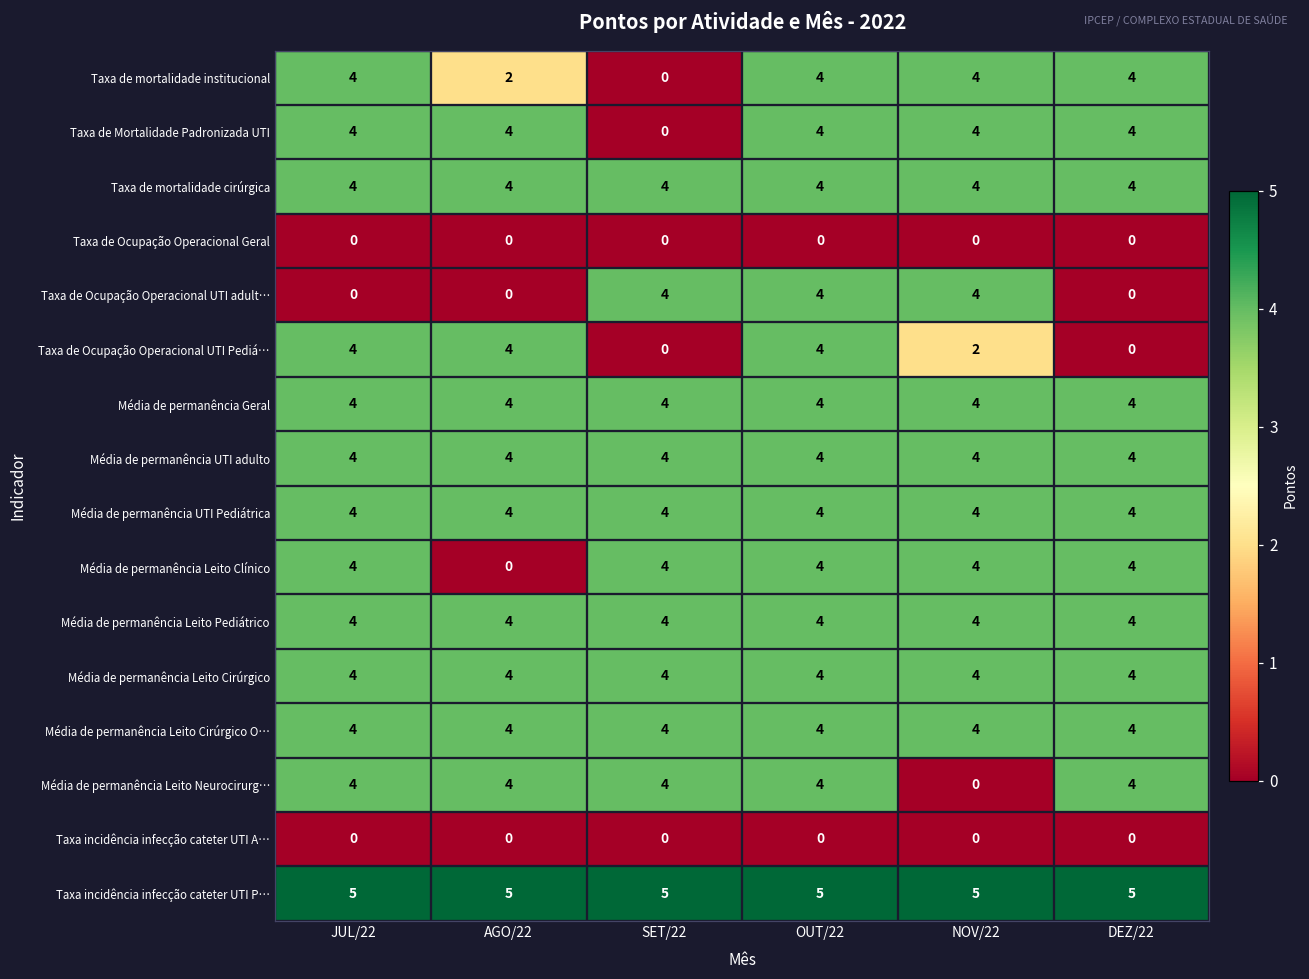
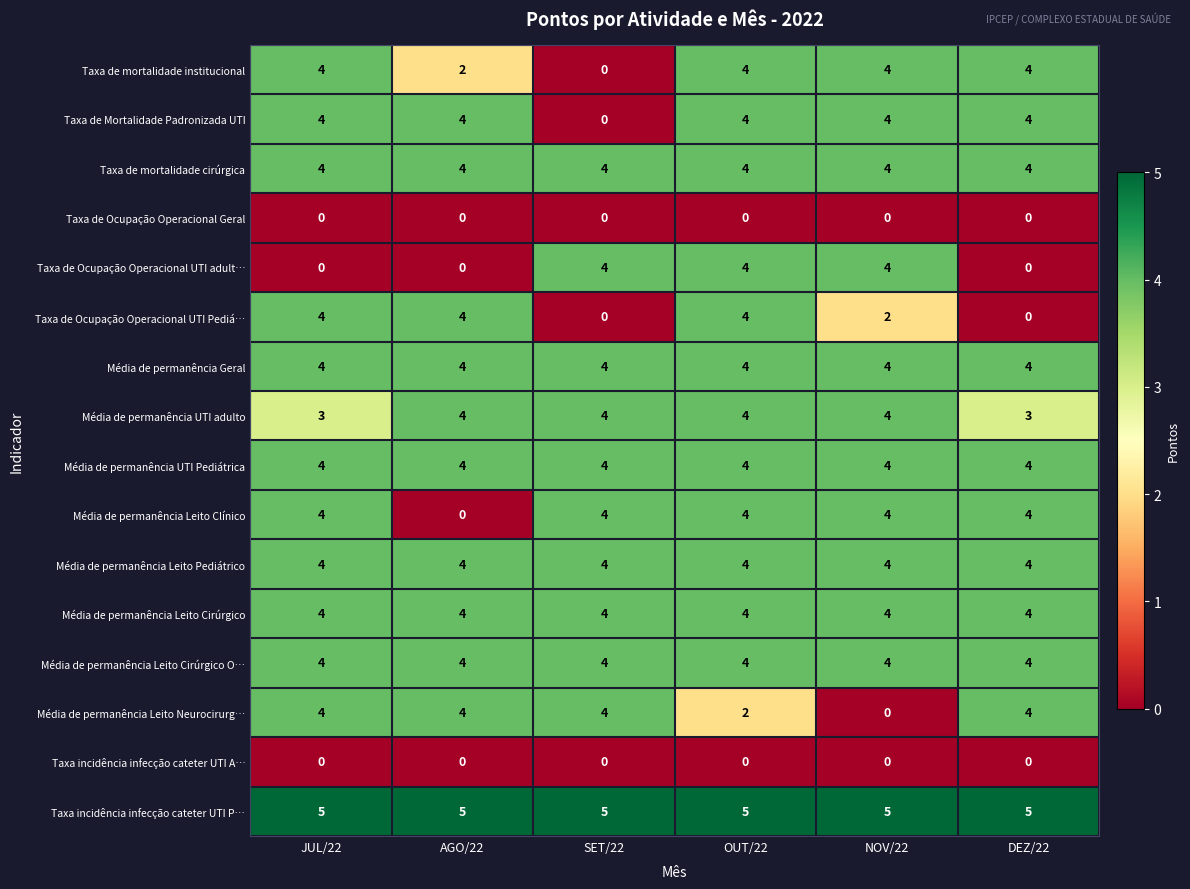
  {
    "Taxa de mortalidade institucional": {
      "JUL/22": 4,
      "AGO/22": 2,
      "SET/22": 0,
      "OUT/22": 4,
      "NOV/22": 4,
      "DEZ/22": 4
    },
    "Taxa de Mortalidade Padronizada UTI": {
      "JUL/22": 4,
      "AGO/22": 4,
      "SET/22": 0,
      "OUT/22": 4,
      "NOV/22": 4,
      "DEZ/22": 4
    },
    "Taxa de mortalidade cirúrgica": {
      "JUL/22": 4,
      "AGO/22": 4,
      "SET/22": 4,
      "OUT/22": 4,
      "NOV/22": 4,
      "DEZ/22": 4
    },
    "Taxa de Ocupação Operacional Geral": {
      "JUL/22": 0,
      "AGO/22": 0,
      "SET/22": 0,
      "OUT/22": 0,
      "NOV/22": 0,
      "DEZ/22": 0
    },
    "Taxa de Ocupação Operacional UTI adult…": {
      "JUL/22": 0,
      "AGO/22": 0,
      "SET/22": 4,
      "OUT/22": 4,
      "NOV/22": 4,
      "DEZ/22": 0
    },
    "Taxa de Ocupação Operacional UTI Pediá…": {
      "JUL/22": 4,
      "AGO/22": 4,
      "SET/22": 0,
      "OUT/22": 4,
      "NOV/22": 2,
      "DEZ/22": 0
    },
    "Média de permanência Geral": {
      "JUL/22": 4,
      "AGO/22": 4,
      "SET/22": 4,
      "OUT/22": 4,
      "NOV/22": 4,
      "DEZ/22": 4
    },
    "Média de permanência UTI adulto": {
-     "JUL/22": 4,
+     "JUL/22": 3,
      "AGO/22": 4,
      "SET/22": 4,
      "OUT/22": 4,
      "NOV/22": 4,
-     "DEZ/22": 4
+     "DEZ/22": 3
    },
    "Média de permanência UTI Pediátrica": {
      "JUL/22": 4,
      "AGO/22": 4,
      "SET/22": 4,
      "OUT/22": 4,
      "NOV/22": 4,
      "DEZ/22": 4
    },
    "Média de permanência Leito Clínico": {
      "JUL/22": 4,
      "AGO/22": 0,
      "SET/22": 4,
      "OUT/22": 4,
      "NOV/22": 4,
      "DEZ/22": 4
    },
    "Média de permanência Leito Pediátrico": {
      "JUL/22": 4,
      "AGO/22": 4,
      "SET/22": 4,
      "OUT/22": 4,
      "NOV/22": 4,
      "DEZ/22": 4
    },
    "Média de permanência Leito Cirúrgico": {
      "JUL/22": 4,
      "AGO/22": 4,
      "SET/22": 4,
      "OUT/22": 4,
      "NOV/22": 4,
      "DEZ/22": 4
    },
    "Média de permanência Leito Cirúrgico O…": {
      "JUL/22": 4,
      "AGO/22": 4,
      "SET/22": 4,
      "OUT/22": 4,
      "NOV/22": 4,
      "DEZ/22": 4
    },
    "Média de permanência Leito Neurocirurg…": {
      "JUL/22": 4,
      "AGO/22": 4,
      "SET/22": 4,
-     "OUT/22": 4,
+     "OUT/22": 2,
      "NOV/22": 0,
      "DEZ/22": 4
    },
    "Taxa incidência infecção cateter UTI A…": {
      "JUL/22": 0,
      "AGO/22": 0,
      "SET/22": 0,
      "OUT/22": 0,
      "NOV/22": 0,
      "DEZ/22": 0
    },
    "Taxa incidência infecção cateter UTI P…": {
      "JUL/22": 5,
      "AGO/22": 5,
      "SET/22": 5,
      "OUT/22": 5,
      "NOV/22": 5,
      "DEZ/22": 5
    }
  }
